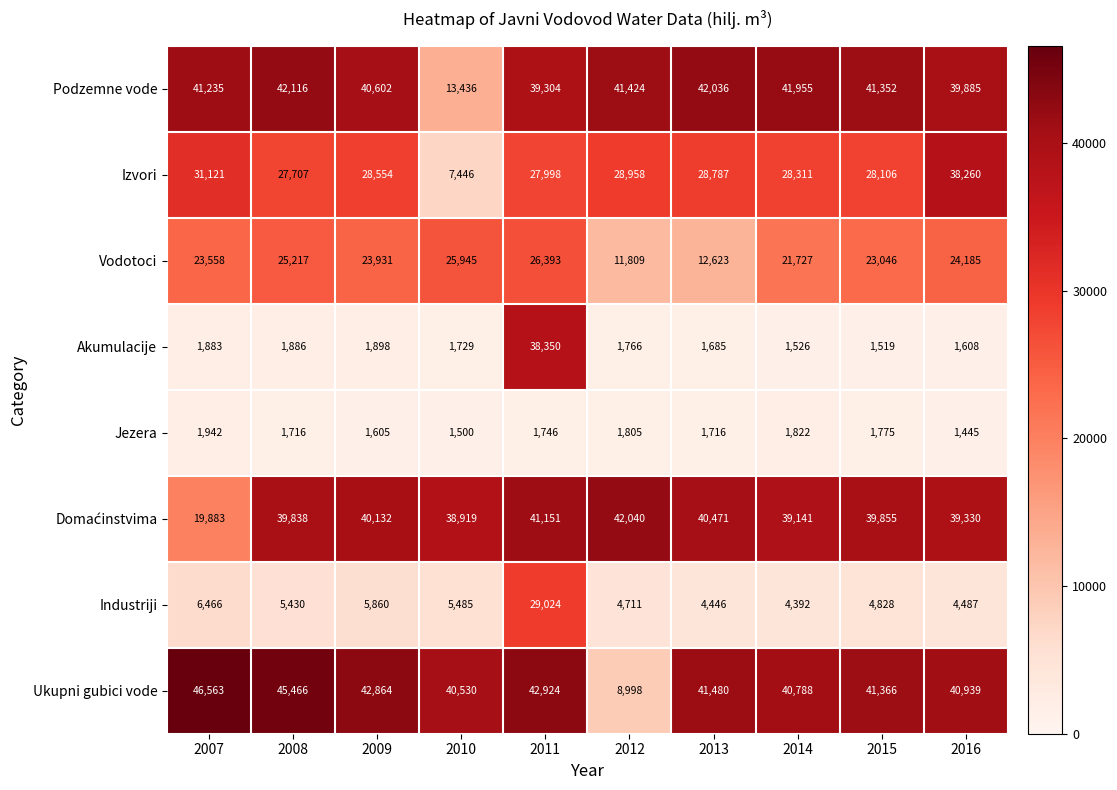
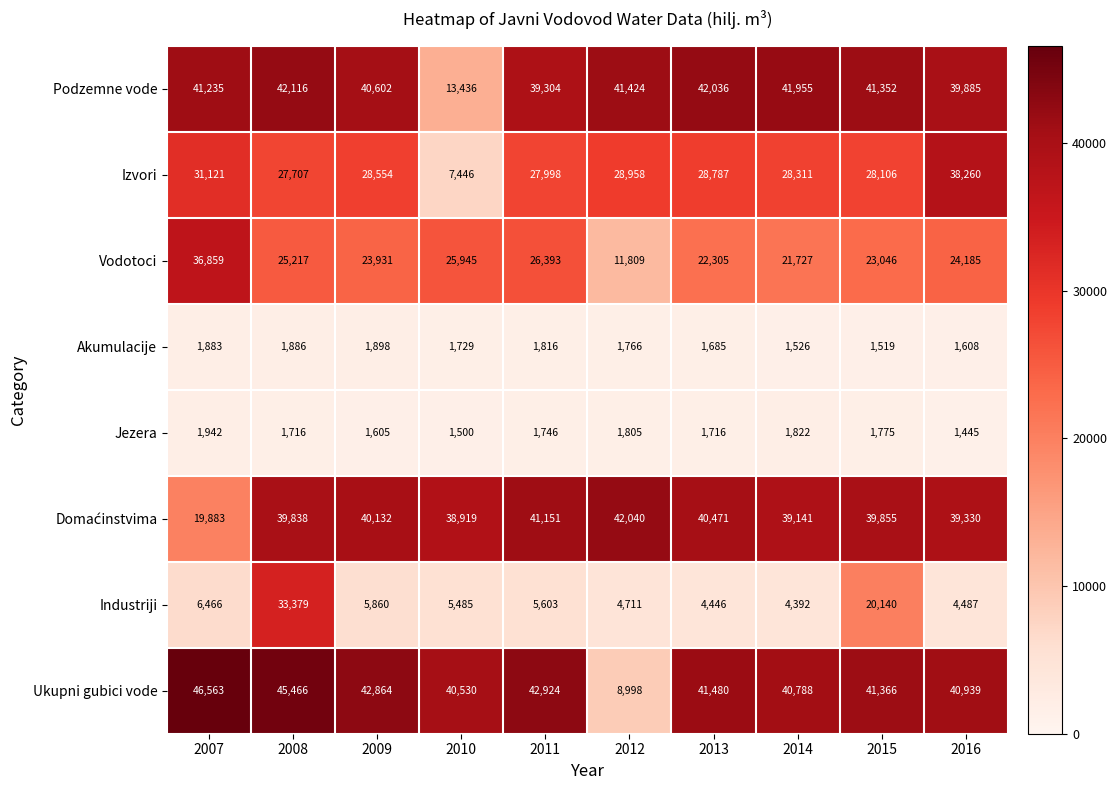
  {
    "Podzemne vode": {
      "2007": "41,235",
      "2008": "42,116",
      "2009": "40,602",
      "2010": "13,436",
      "2011": "39,304",
      "2012": "41,424",
      "2013": "42,036",
      "2014": "41,955",
      "2015": "41,352",
      "2016": "39,885"
    },
    "Izvori": {
      "2007": "31,121",
      "2008": "27,707",
      "2009": "28,554",
      "2010": "7,446",
      "2011": "27,998",
      "2012": "28,958",
      "2013": "28,787",
      "2014": "28,311",
      "2015": "28,106",
      "2016": "38,260"
    },
    "Vodotoci": {
-     "2007": "23,558",
+     "2007": "36,859",
      "2008": "25,217",
      "2009": "23,931",
      "2010": "25,945",
      "2011": "26,393",
      "2012": "11,809",
-     "2013": "12,623",
+     "2013": "22,305",
      "2014": "21,727",
      "2015": "23,046",
      "2016": "24,185"
    },
    "Akumulacije": {
      "2007": "1,883",
      "2008": "1,886",
      "2009": "1,898",
      "2010": "1,729",
-     "2011": "38,350",
+     "2011": "1,816",
      "2012": "1,766",
      "2013": "1,685",
      "2014": "1,526",
      "2015": "1,519",
      "2016": "1,608"
    },
    "Jezera": {
      "2007": "1,942",
      "2008": "1,716",
      "2009": "1,605",
      "2010": "1,500",
      "2011": "1,746",
      "2012": "1,805",
      "2013": "1,716",
      "2014": "1,822",
      "2015": "1,775",
      "2016": "1,445"
    },
    "Domaćinstvima": {
      "2007": "19,883",
      "2008": "39,838",
      "2009": "40,132",
      "2010": "38,919",
      "2011": "41,151",
      "2012": "42,040",
      "2013": "40,471",
      "2014": "39,141",
      "2015": "39,855",
      "2016": "39,330"
    },
    "Industriji": {
      "2007": "6,466",
-     "2008": "5,430",
+     "2008": "33,379",
      "2009": "5,860",
      "2010": "5,485",
-     "2011": "29,024",
+     "2011": "5,603",
      "2012": "4,711",
      "2013": "4,446",
      "2014": "4,392",
-     "2015": "4,828",
+     "2015": "20,140",
      "2016": "4,487"
    },
    "Ukupni gubici vode": {
      "2007": "46,563",
      "2008": "45,466",
      "2009": "42,864",
      "2010": "40,530",
      "2011": "42,924",
      "2012": "8,998",
      "2013": "41,480",
      "2014": "40,788",
      "2015": "41,366",
      "2016": "40,939"
    }
  }
